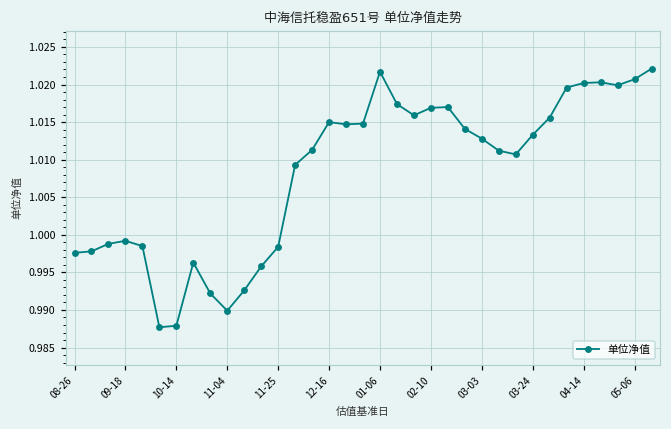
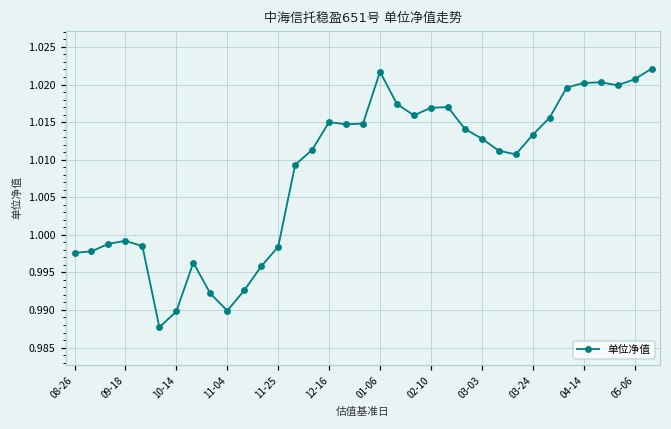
  {
    "08-26": 0.998,
    "09-18": 0.999,
-   "10-14": 0.988,
+   "10-14": 0.990,
    "11-04": 0.990,
    "11-25": 0.998,
    "12-16": 1.015,
    "01-06": 1.022,
    "02-10": 1.017,
    "03-03": 1.013,
    "03-24": 1.013,
    "04-14": 1.020,
    "05-06": 1.021
  }
